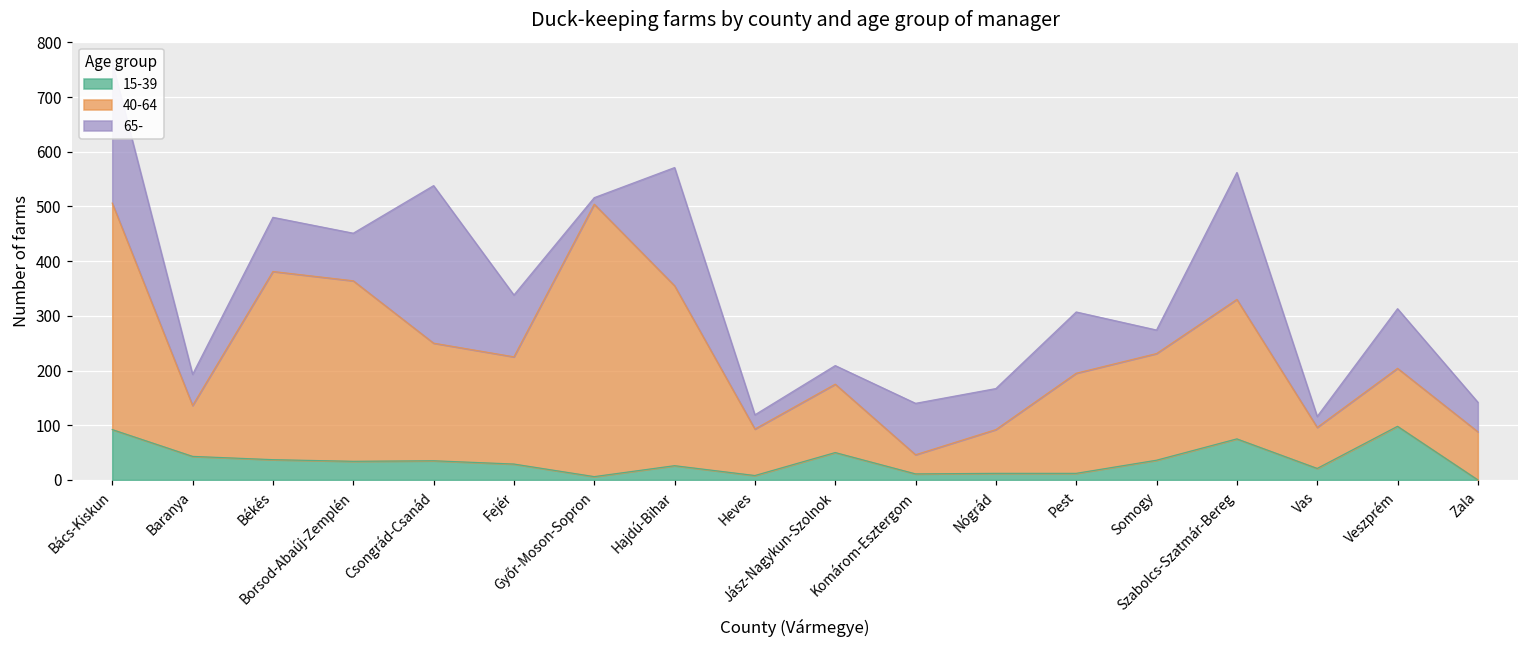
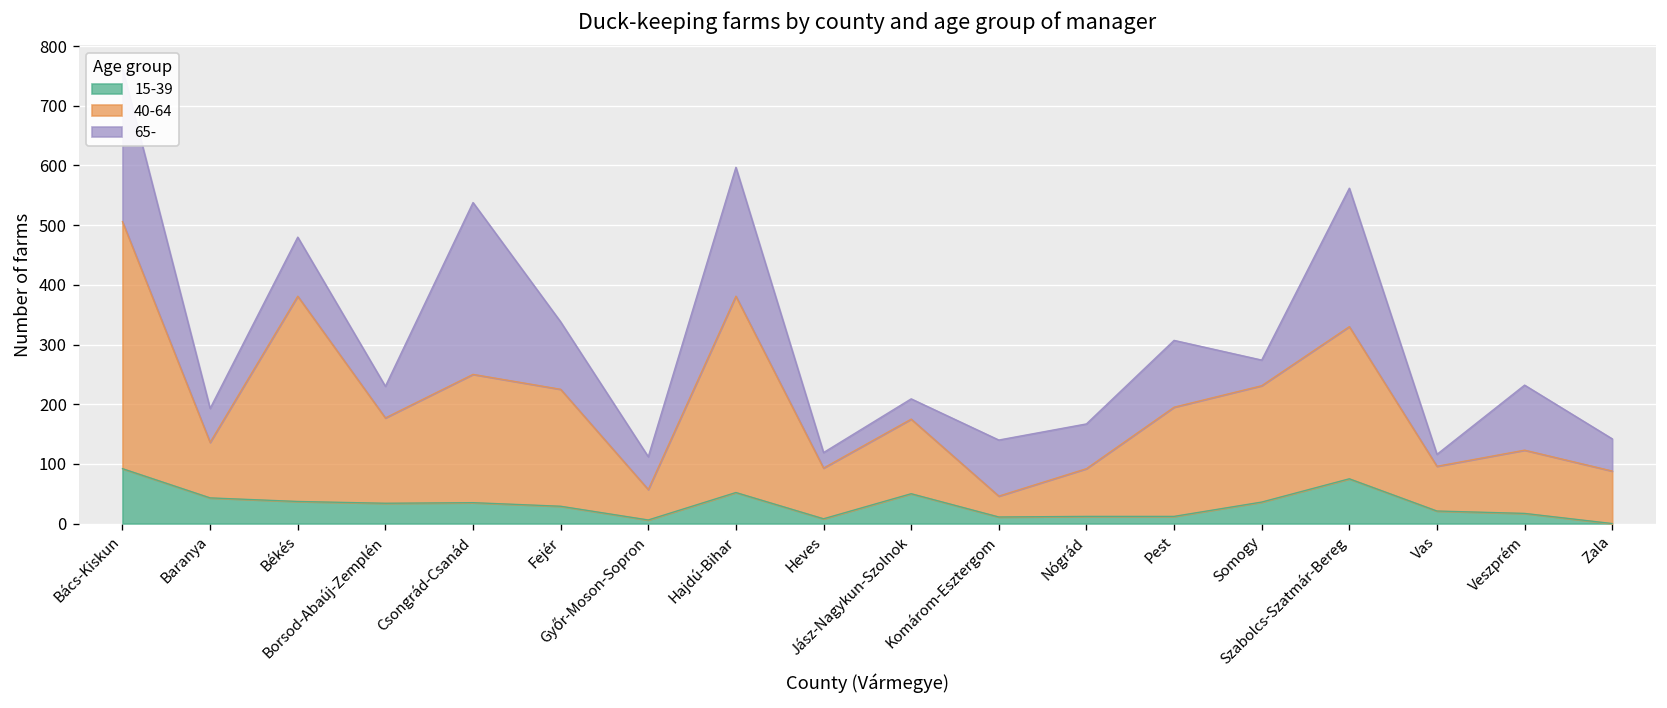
  {
    "15-39": {
      "Bács-Kiskun": 90,
      "Baranya": 40,
      "Békés": 40,
      "Borsod-Abaúj-Zemplén": 30,
      "Csongrád-Csanád": 40,
      "Fejér": 30,
      "Győr-Moson-Sopron": 10,
-     "Hajdú-Bihar": 30,
+     "Hajdú-Bihar": 50,
      "Heves": 10,
      "Jász-Nagykun-Szolnok": 50,
      "Komárom-Esztergom": 10,
      "Nógrád": 10,
      "Pest": 10,
      "Somogy": 40,
      "Szabolcs-Szatmár-Bereg": 80,
      "Vas": 20,
-     "Veszprém": 100,
+     "Veszprém": 20,
      "Zala": 0
    },
    "40-64": {
      "Bács-Kiskun": 410,
      "Baranya": 90,
      "Békés": 340,
-     "Borsod-Abaúj-Zemplén": 330,
+     "Borsod-Abaúj-Zemplén": 140,
      "Csongrád-Csanád": 220,
      "Fejér": 200,
-     "Győr-Moson-Sopron": 500,
+     "Győr-Moson-Sopron": 50,
      "Hajdú-Bihar": 330,
      "Heves": 90,
      "Jász-Nagykun-Szolnok": 130,
      "Komárom-Esztergom": 40,
      "Nógrád": 80,
      "Pest": 180,
      "Somogy": 200,
      "Szabolcs-Szatmár-Bereg": 260,
      "Vas": 80,
      "Veszprém": 110,
      "Zala": 90
    },
    "65-": {
      "Baranya": 60,
      "Békés": 100,
-     "Borsod-Abaúj-Zemplén": 90,
+     "Borsod-Abaúj-Zemplén": 50,
      "Csongrád-Csanád": 290,
      "Fejér": 110,
-     "Győr-Moson-Sopron": 10,
+     "Győr-Moson-Sopron": 60,
      "Hajdú-Bihar": 220,
      "Heves": 30,
      "Jász-Nagykun-Szolnok": 30,
      "Komárom-Esztergom": 90,
      "Nógrád": 80,
      "Pest": 110,
      "Somogy": 40,
      "Szabolcs-Szatmár-Bereg": 230,
      "Vas": 20,
      "Veszprém": 110,
      "Zala": 50
    }
  }
